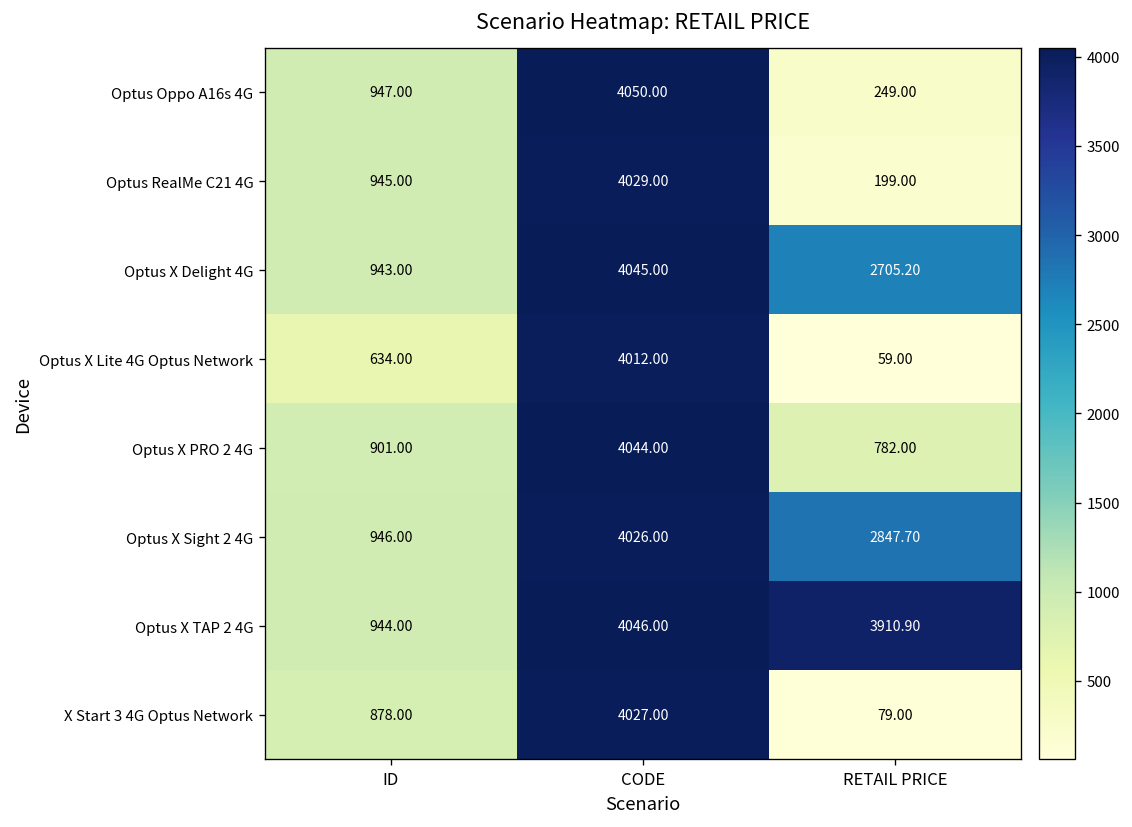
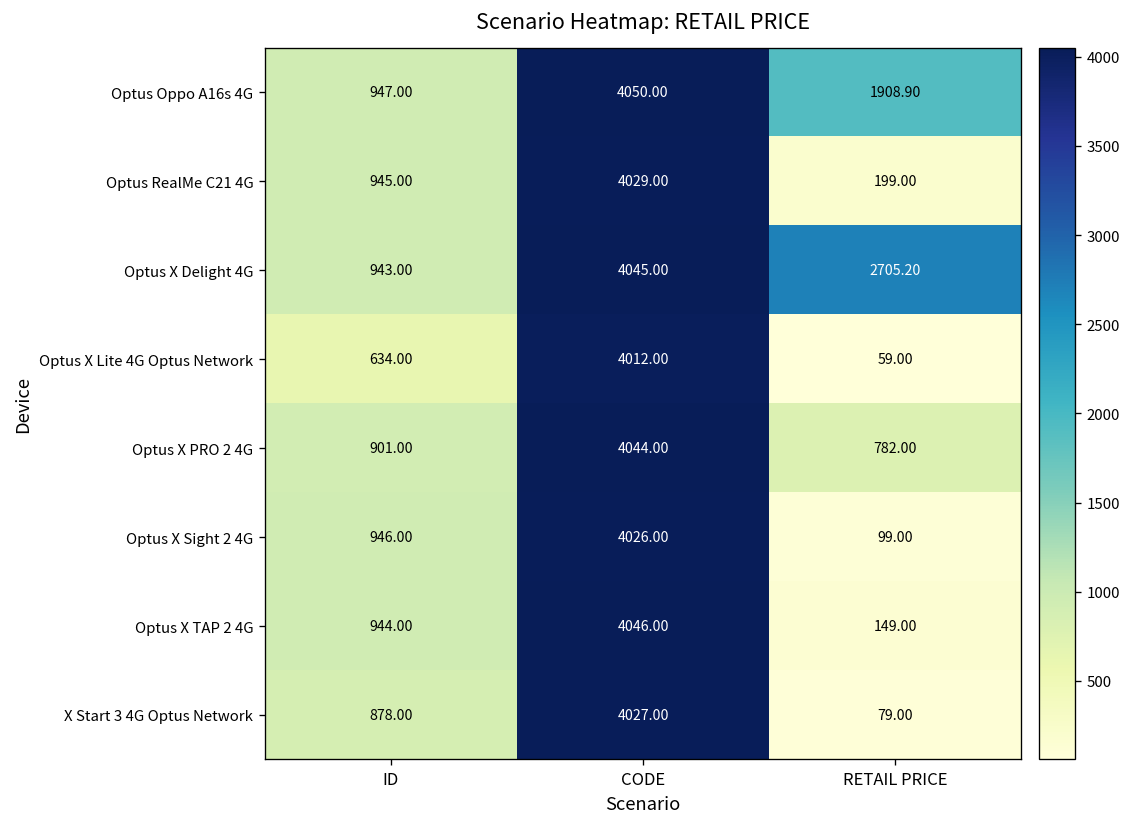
  {
    "Optus Oppo A16s 4G": {
      "ID": 947.00,
      "CODE": 4050.00,
-     "RETAIL PRICE": 249.00
+     "RETAIL PRICE": 1908.90
    },
    "Optus RealMe C21 4G": {
      "ID": 945.00,
      "CODE": 4029.00,
      "RETAIL PRICE": 199.00
    },
    "Optus X Delight 4G": {
      "ID": 943.00,
      "CODE": 4045.00,
      "RETAIL PRICE": 2705.20
    },
    "Optus X Lite 4G Optus Network": {
      "ID": 634.00,
      "CODE": 4012.00,
      "RETAIL PRICE": 59.00
    },
    "Optus X PRO 2 4G": {
      "ID": 901.00,
      "CODE": 4044.00,
      "RETAIL PRICE": 782.00
    },
    "Optus X Sight 2 4G": {
      "ID": 946.00,
      "CODE": 4026.00,
-     "RETAIL PRICE": 2847.70
+     "RETAIL PRICE": 99.00
    },
    "Optus X TAP 2 4G": {
      "ID": 944.00,
      "CODE": 4046.00,
-     "RETAIL PRICE": 3910.90
+     "RETAIL PRICE": 149.00
    },
    "X Start 3 4G Optus Network": {
      "ID": 878.00,
      "CODE": 4027.00,
      "RETAIL PRICE": 79.00
    }
  }
